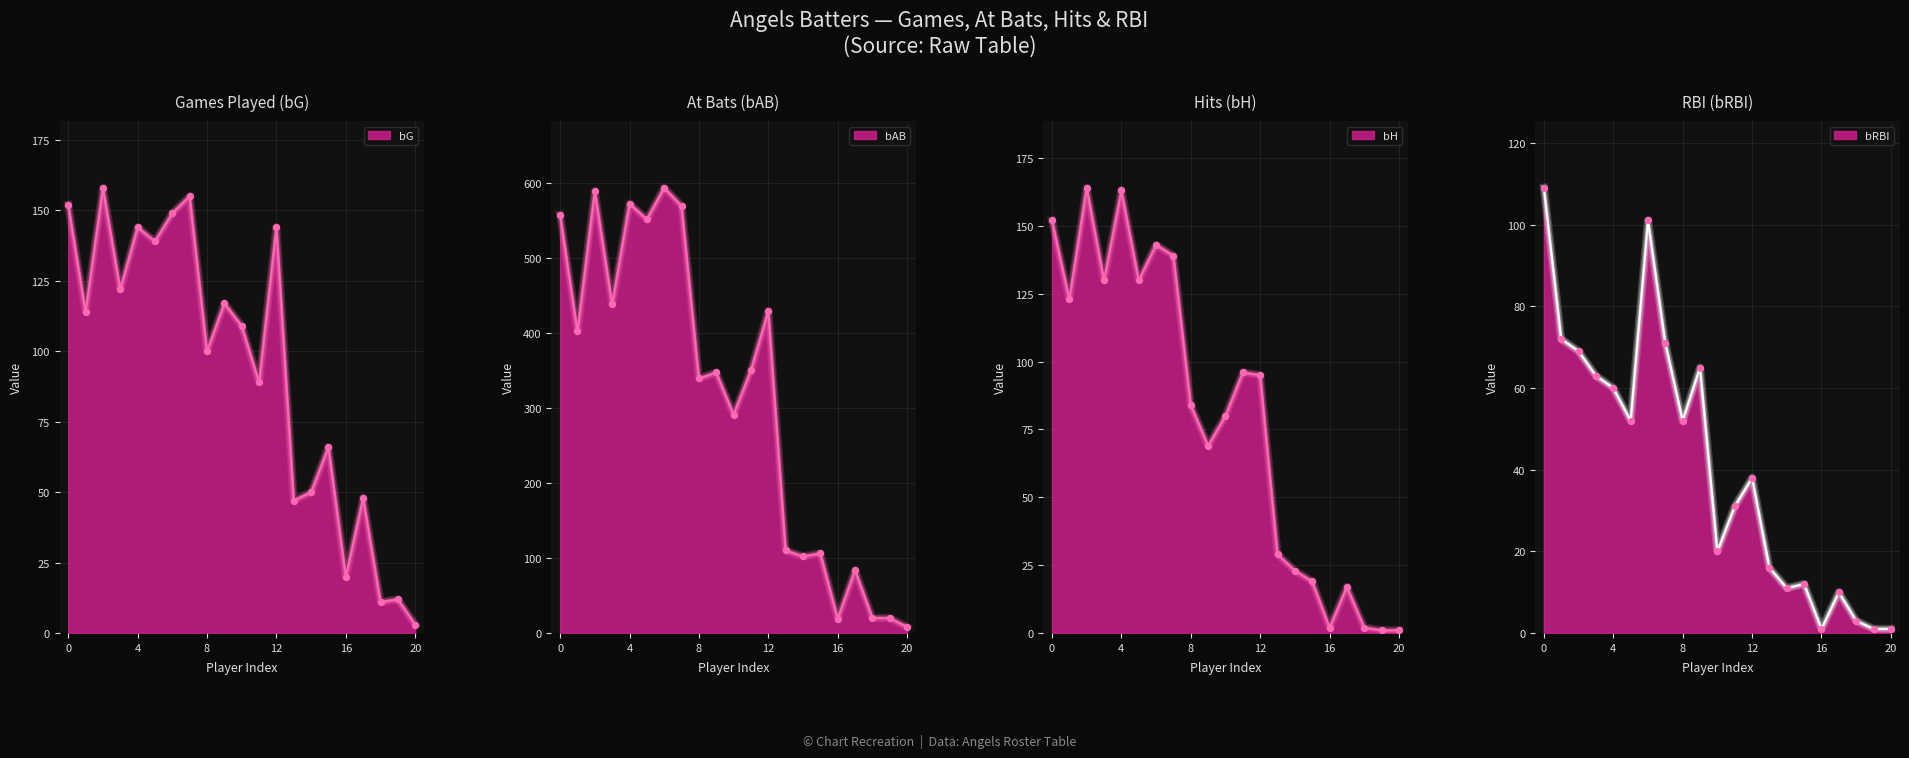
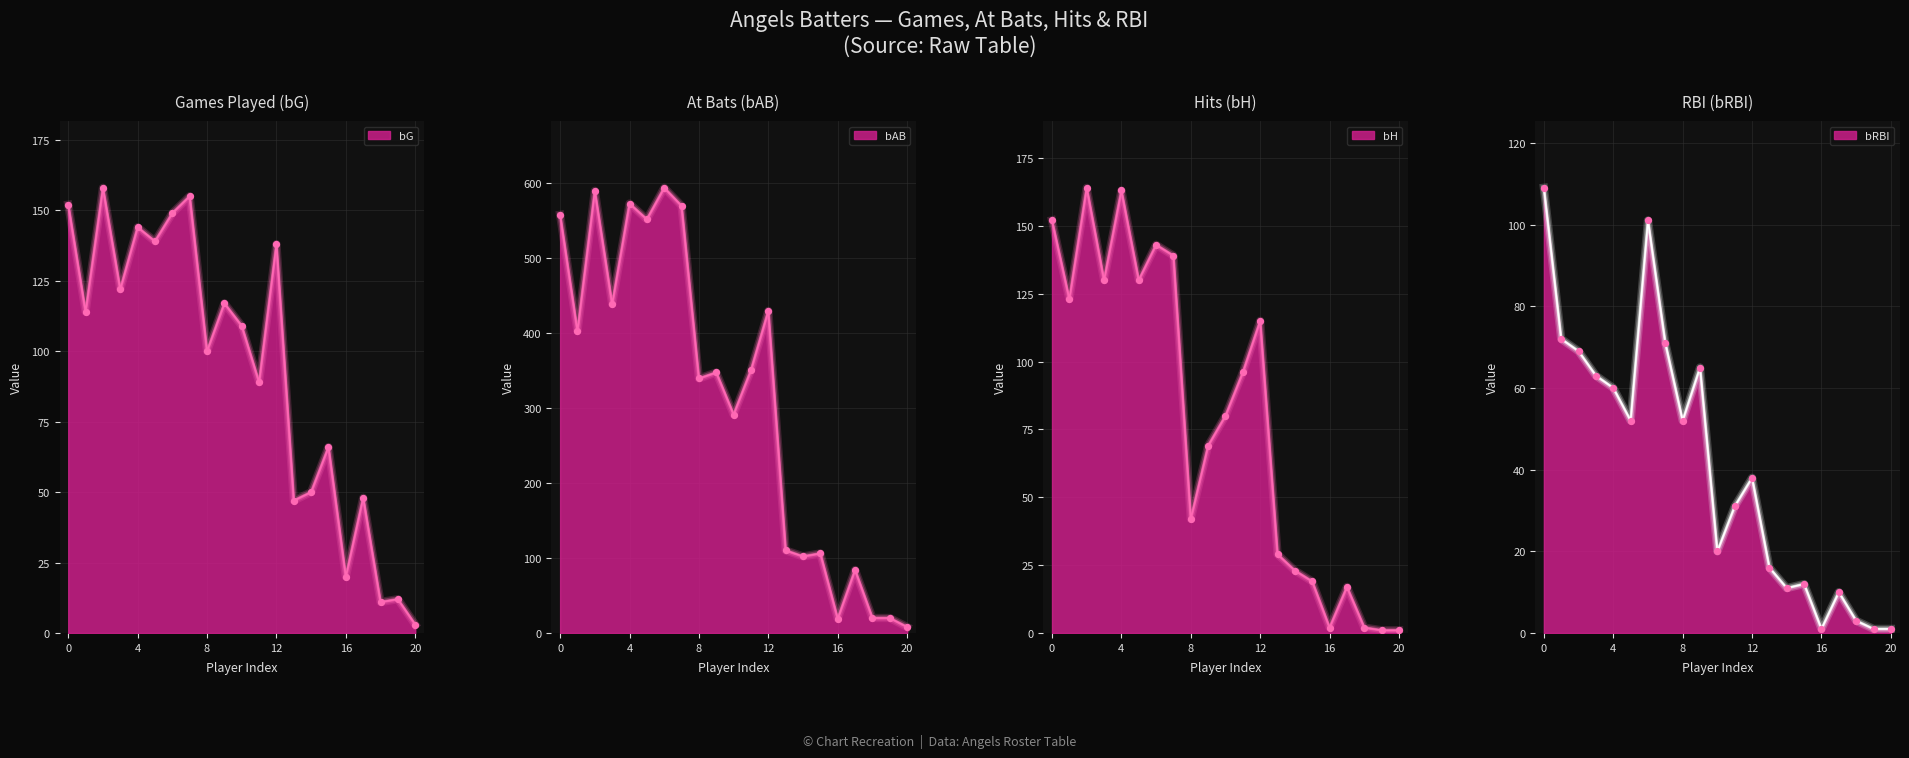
  {
    "Games Played (bG)": {
      "0": 152,
      "4": 144,
      "8": 100,
-     "12": 144,
+     "12": 138,
      "16": 20,
      "20": 3
    },
    "At Bats (bAB)": {
      "0": 560,
      "4": 570,
      "8": 340,
      "12": 430,
      "16": 20,
      "20": 10
    },
    "Hits (bH)": {
      "0": 152,
      "4": 163,
-     "8": 84,
-     "12": 95,
+     "8": 42,
+     "12": 115,
      "16": 2,
      "20": 1
    },
    "RBI (bRBI)": {
      "0": 109,
      "4": 60,
      "8": 52,
      "12": 38,
      "16": 1,
      "20": 1
    }
  }
